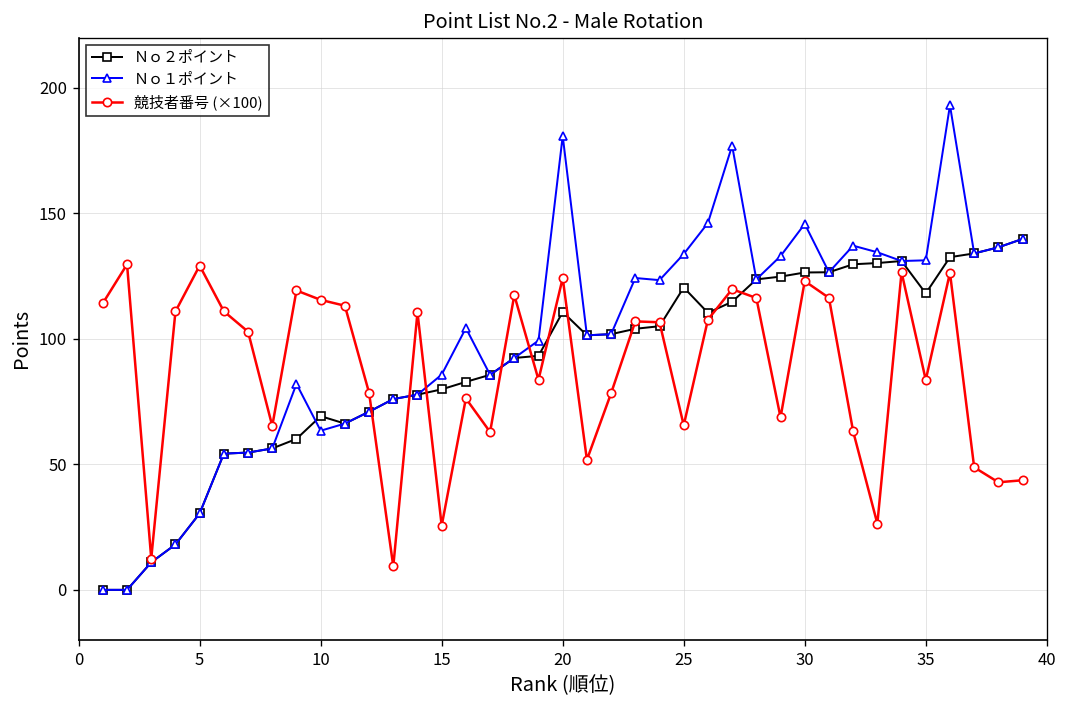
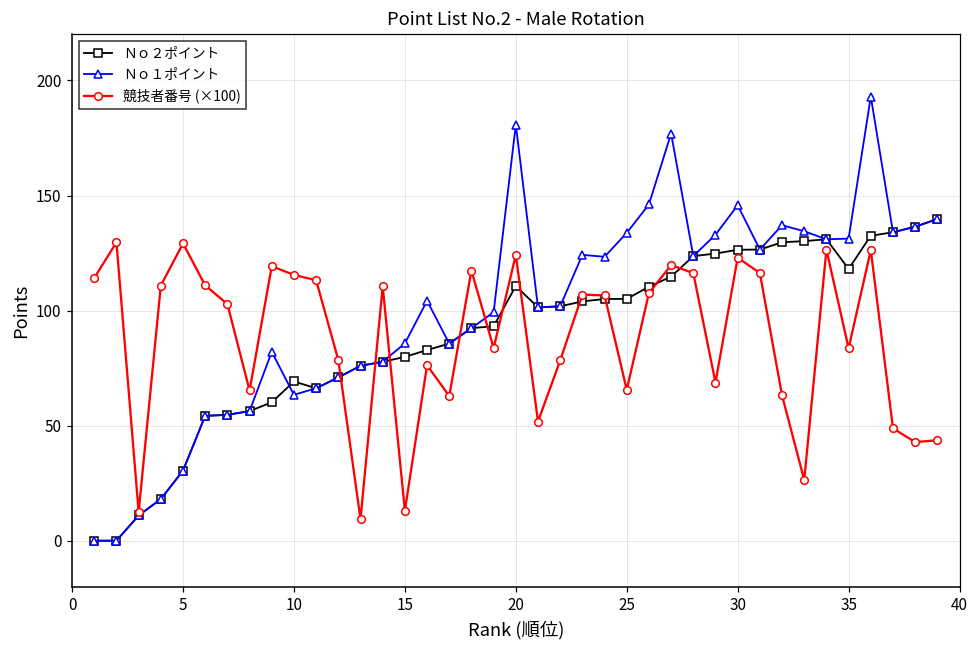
  {
    "Ｎｏ２ポイント": {
      "10": 69,
      "15": 80,
      "20": 111,
-     "25": 120,
+     "25": 105,
      "30": 126,
      "35": 118
    },
    "Ｎｏ１ポイント": {
      "10": 63,
      "15": 86,
      "20": 181,
      "25": 134,
      "30": 146,
      "35": 131
    },
    "競技者番号 (×100)": {
      "5": 129,
      "10": 116,
-     "15": 26,
+     "15": 13,
      "20": 124,
      "25": 66,
      "30": 123,
      "35": 84
    }
  }
